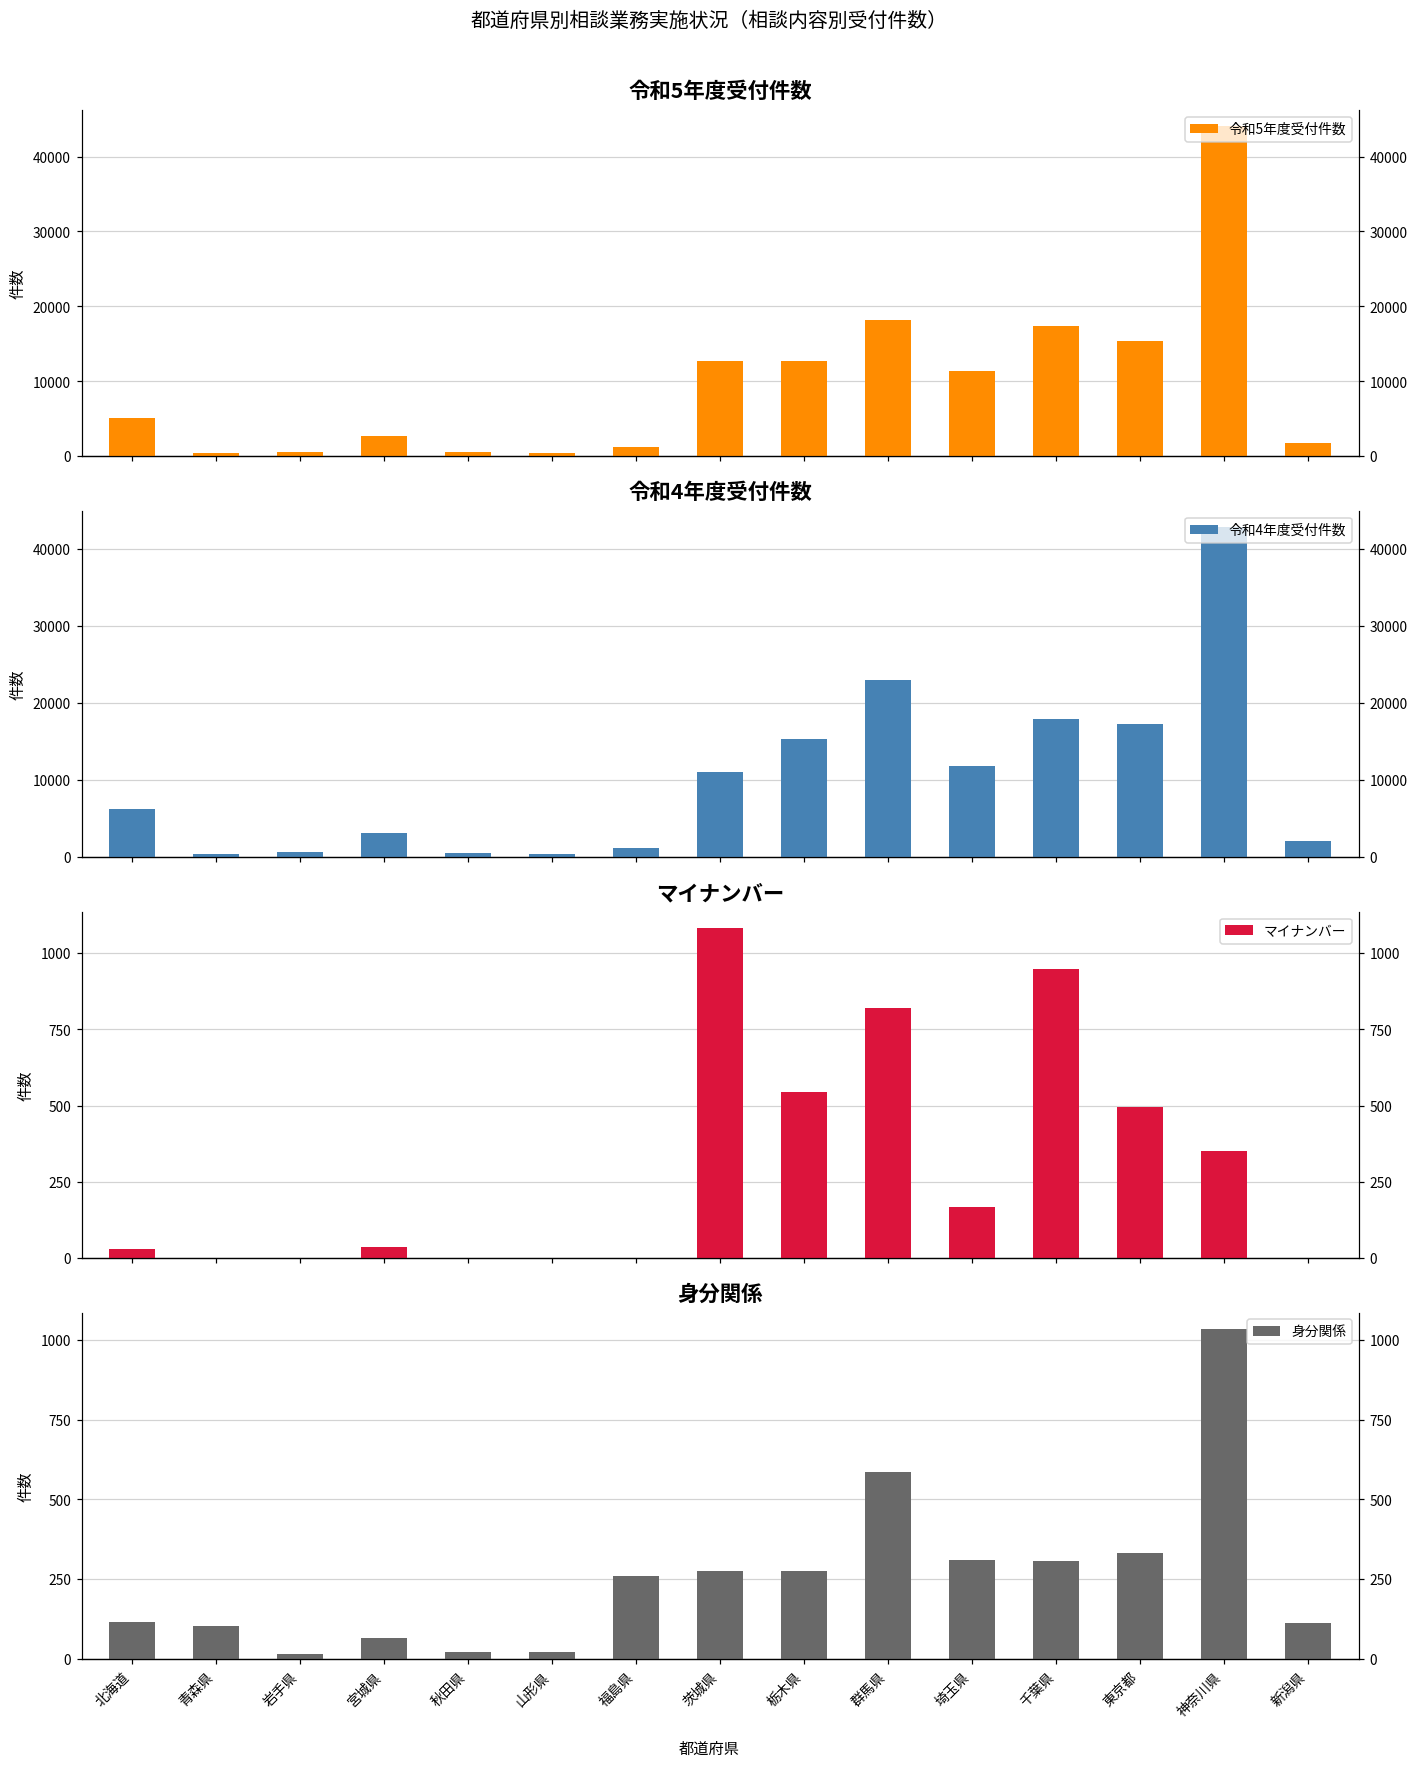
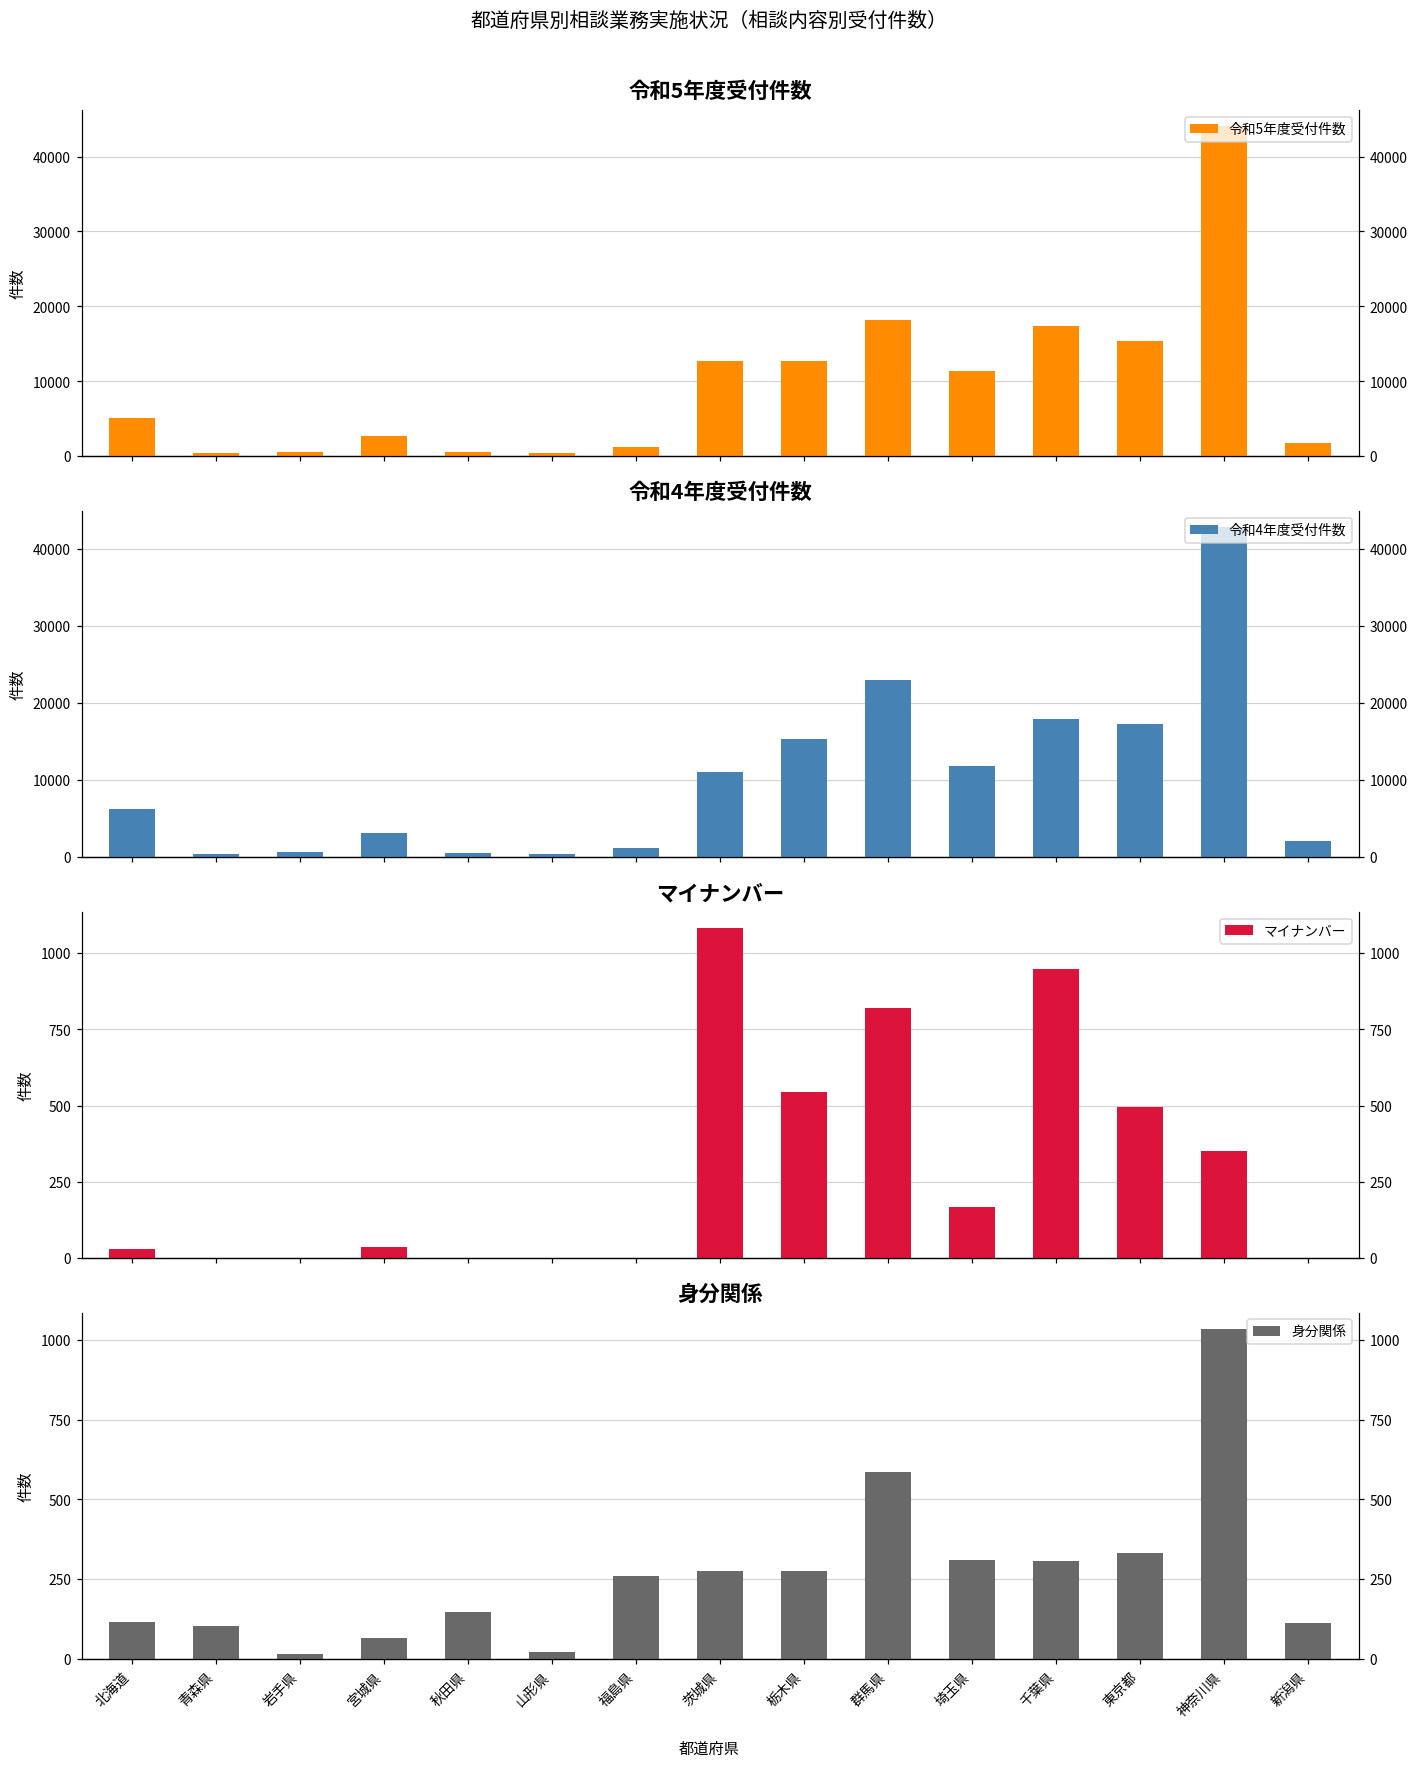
  {
    "身分関係": {
      "北海道": 120,
      "青森県": 100,
      "岩手県": 20,
      "宮城県": 70,
-     "秋田県": 20,
+     "秋田県": 150,
      "山形県": 20,
      "福島県": 260,
      "茨城県": 280,
      "栃木県": 270,
      "群馬県": 590,
      "埼玉県": 310,
      "千葉県": 310,
      "東京都": 330,
      "神奈川県": 1030,
      "新潟県": 110
    }
  }
